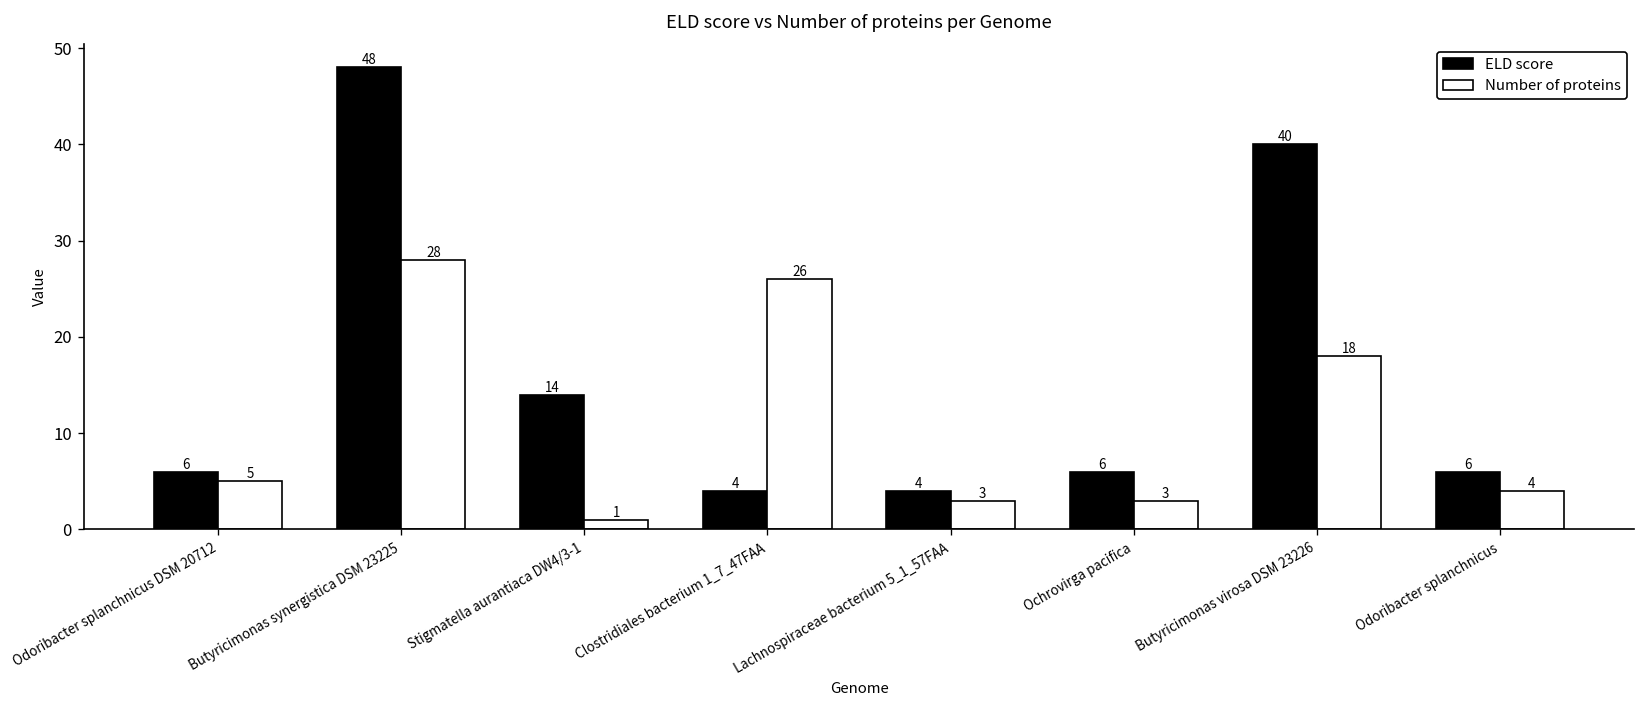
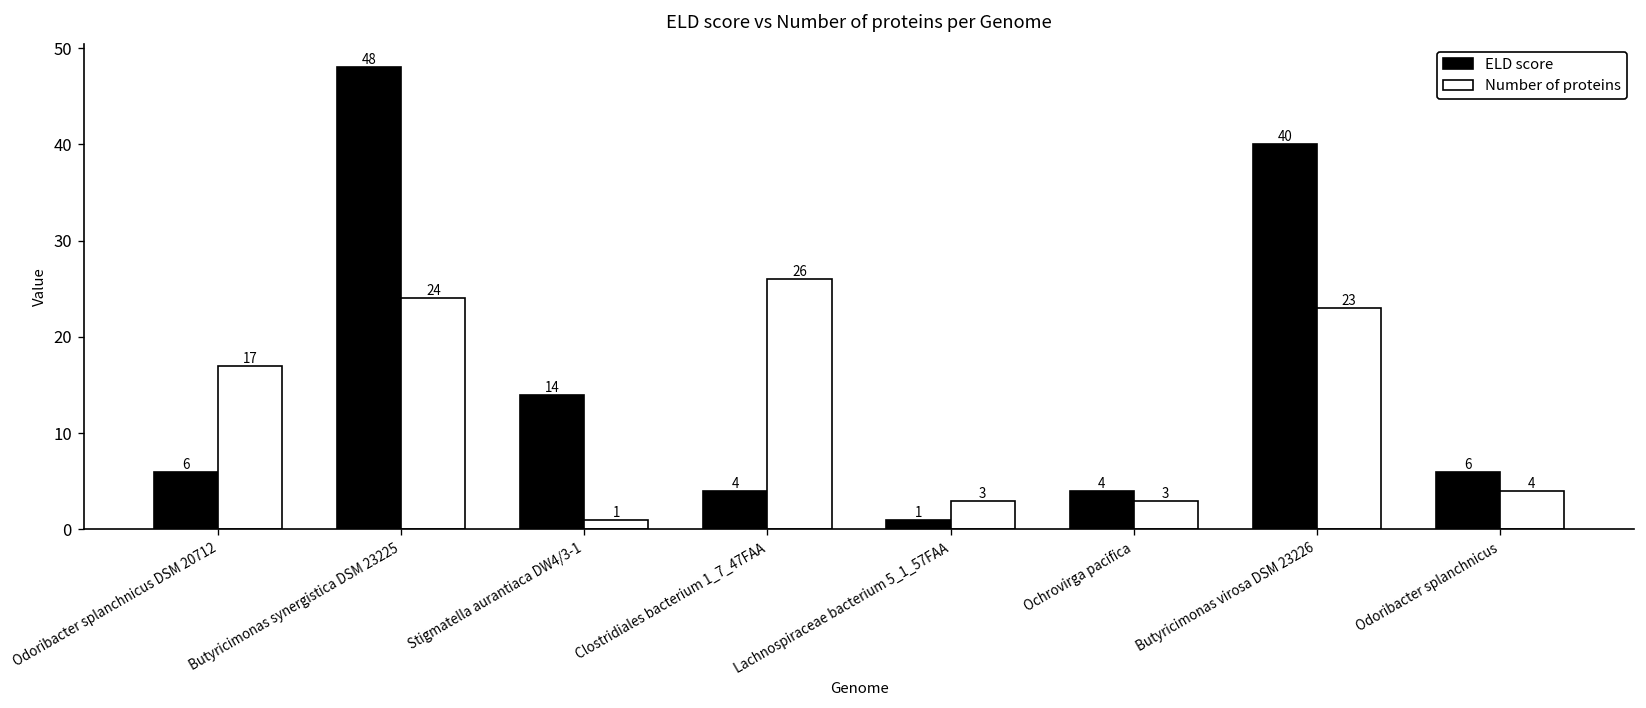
  {
    "ELD score": {
      "Odoribacter splanchnicus DSM 20712": 6,
      "Butyricimonas synergistica DSM 23225": 48,
      "Stigmatella aurantiaca DW4/3-1": 14,
      "Clostridiales bacterium 1_7_47FAA": 4,
-     "Lachnospiraceae bacterium 5_1_57FAA": 4,
-     "Ochrovirga pacifica": 6,
+     "Lachnospiraceae bacterium 5_1_57FAA": 1,
+     "Ochrovirga pacifica": 4,
      "Butyricimonas virosa DSM 23226": 40,
      "Odoribacter splanchnicus": 6
    },
    "Number of proteins": {
-     "Odoribacter splanchnicus DSM 20712": 5,
-     "Butyricimonas synergistica DSM 23225": 28,
+     "Odoribacter splanchnicus DSM 20712": 17,
+     "Butyricimonas synergistica DSM 23225": 24,
      "Stigmatella aurantiaca DW4/3-1": 1,
      "Clostridiales bacterium 1_7_47FAA": 26,
      "Lachnospiraceae bacterium 5_1_57FAA": 3,
      "Ochrovirga pacifica": 3,
-     "Butyricimonas virosa DSM 23226": 18,
+     "Butyricimonas virosa DSM 23226": 23,
      "Odoribacter splanchnicus": 4
    }
  }
